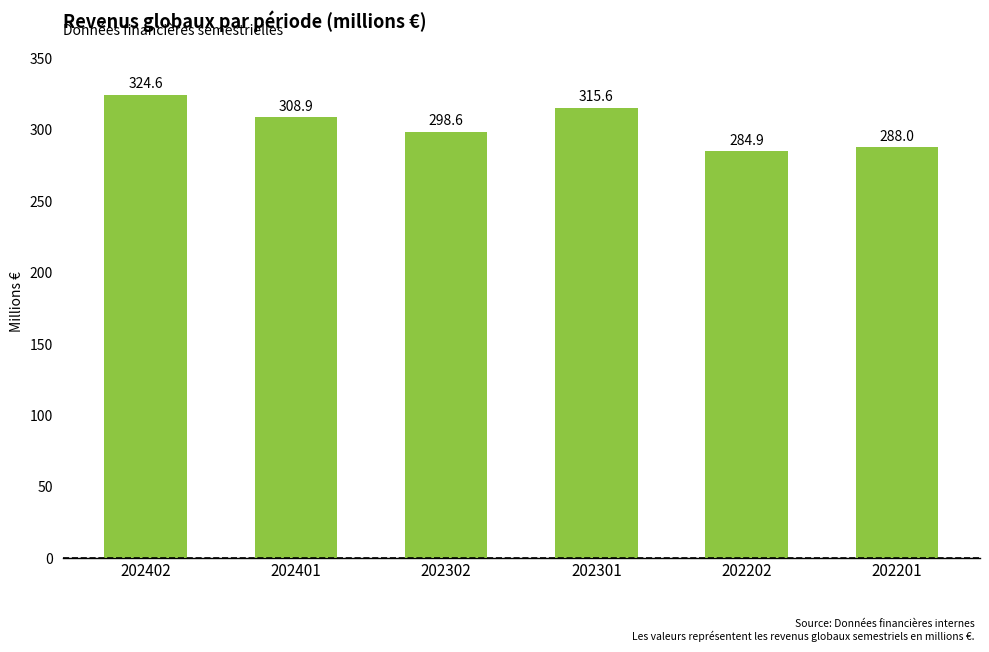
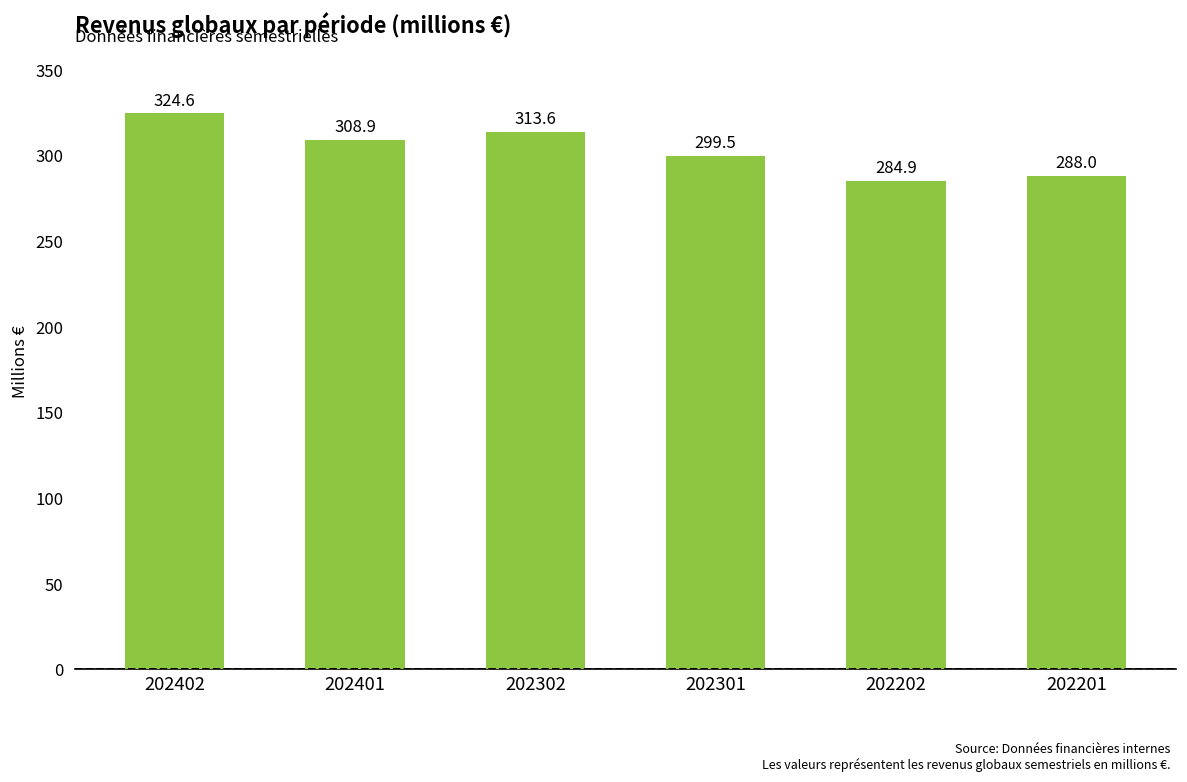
  {
    "202402": 324.6,
    "202401": 308.9,
-   "202302": 298.6,
-   "202301": 315.6,
+   "202302": 313.6,
+   "202301": 299.5,
    "202202": 284.9,
    "202201": 288.0
  }
